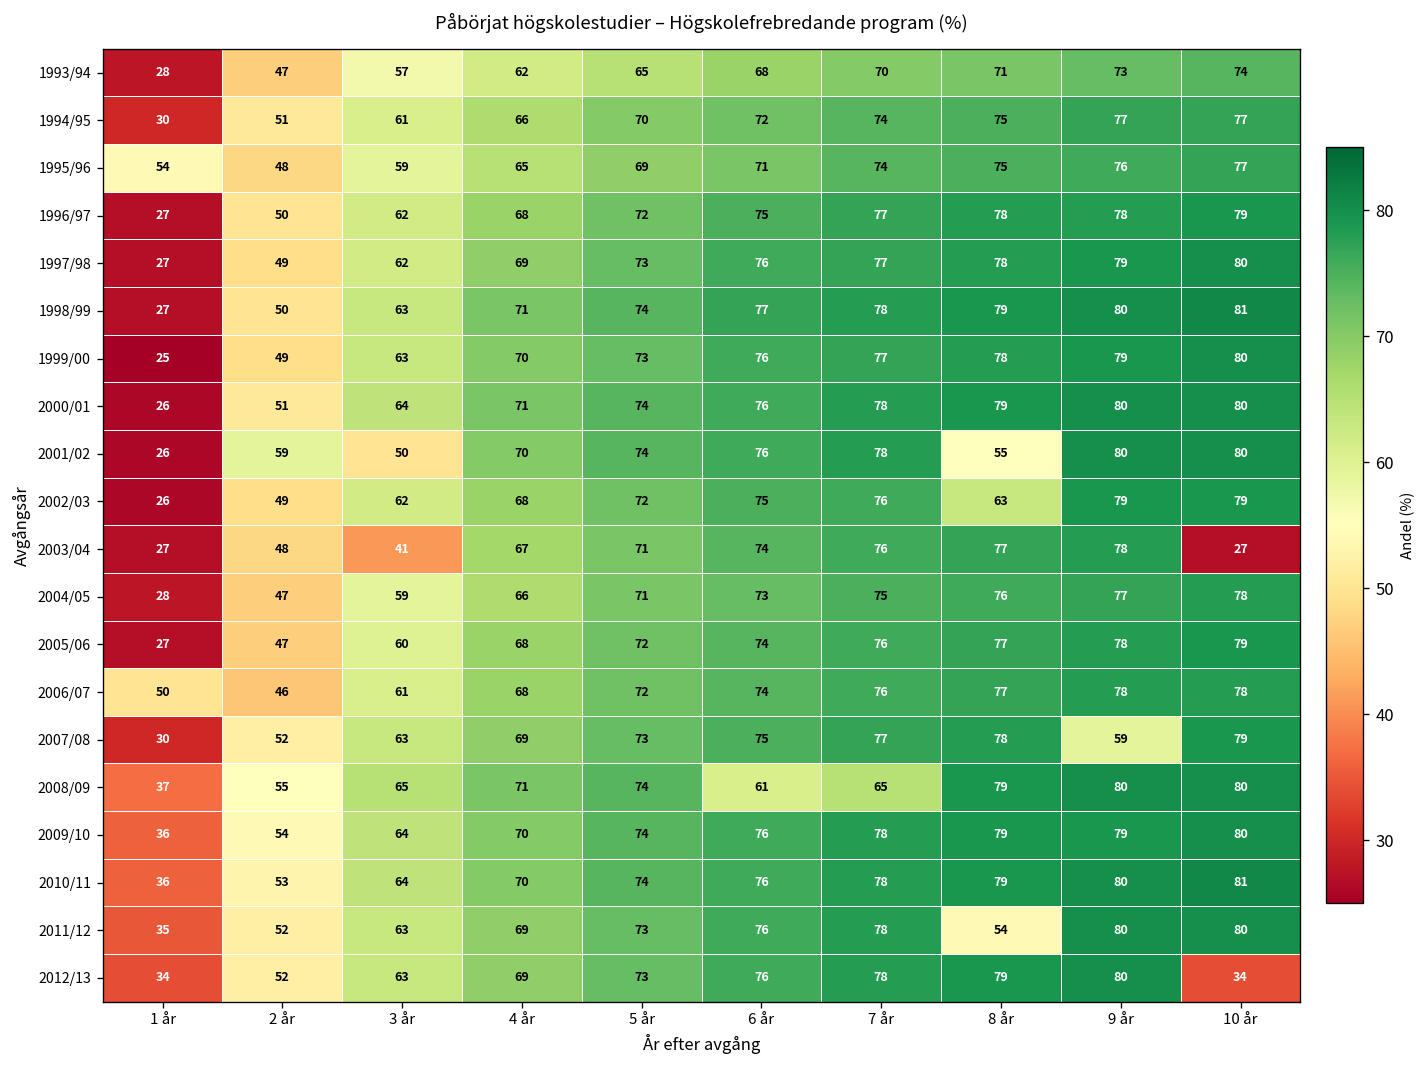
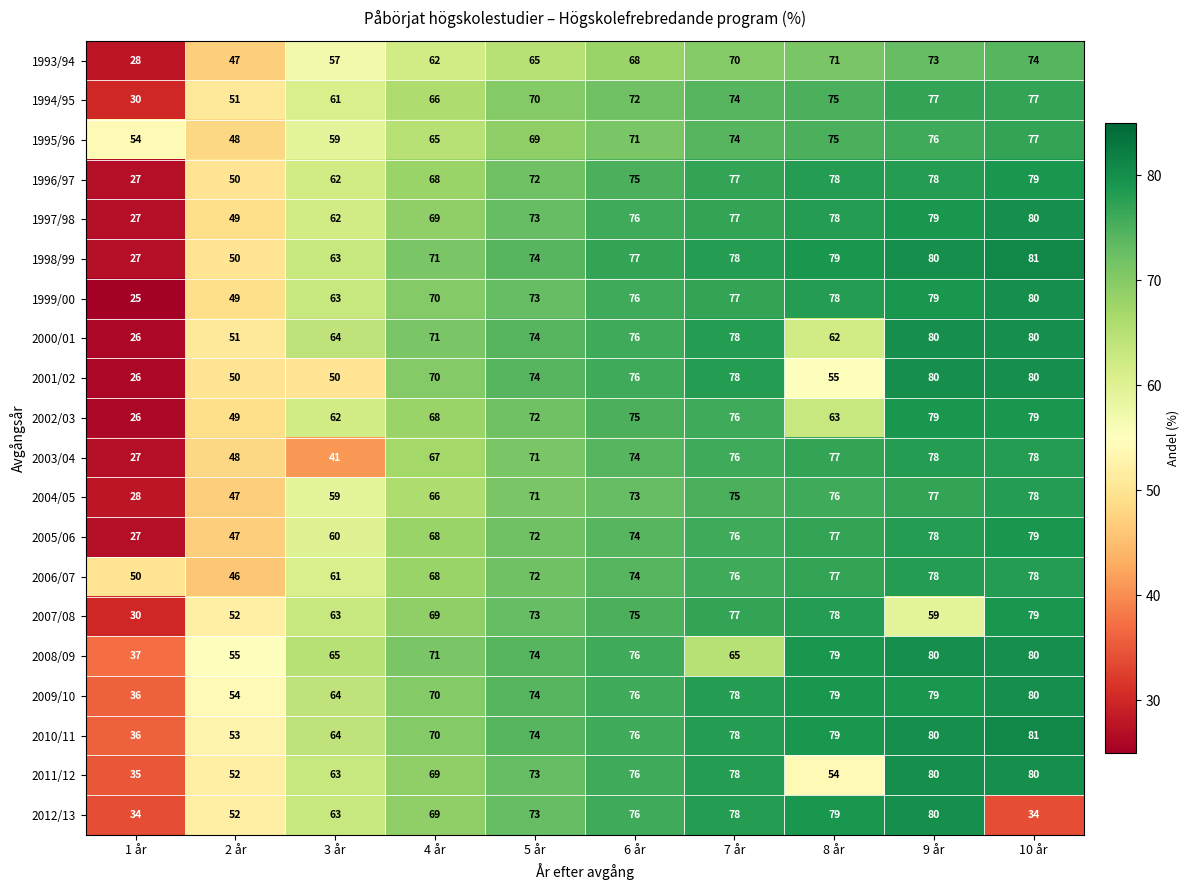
  {
    "1993/94": {
      "1 år": 28,
      "2 år": 47,
      "3 år": 57,
      "4 år": 62,
      "5 år": 65,
      "6 år": 68,
      "7 år": 70,
      "8 år": 71,
      "9 år": 73,
      "10 år": 74
    },
    "1994/95": {
      "1 år": 30,
      "2 år": 51,
      "3 år": 61,
      "4 år": 66,
      "5 år": 70,
      "6 år": 72,
      "7 år": 74,
      "8 år": 75,
      "9 år": 77,
      "10 år": 77
    },
    "1995/96": {
      "1 år": 54,
      "2 år": 48,
      "3 år": 59,
      "4 år": 65,
      "5 år": 69,
      "6 år": 71,
      "7 år": 74,
      "8 år": 75,
      "9 år": 76,
      "10 år": 77
    },
    "1996/97": {
      "1 år": 27,
      "2 år": 50,
      "3 år": 62,
      "4 år": 68,
      "5 år": 72,
      "6 år": 75,
      "7 år": 77,
      "8 år": 78,
      "9 år": 78,
      "10 år": 79
    },
    "1997/98": {
      "1 år": 27,
      "2 år": 49,
      "3 år": 62,
      "4 år": 69,
      "5 år": 73,
      "6 år": 76,
      "7 år": 77,
      "8 år": 78,
      "9 år": 79,
      "10 år": 80
    },
    "1998/99": {
      "1 år": 27,
      "2 år": 50,
      "3 år": 63,
      "4 år": 71,
      "5 år": 74,
      "6 år": 77,
      "7 år": 78,
      "8 år": 79,
      "9 år": 80,
      "10 år": 81
    },
    "1999/00": {
      "1 år": 25,
      "2 år": 49,
      "3 år": 63,
      "4 år": 70,
      "5 år": 73,
      "6 år": 76,
      "7 år": 77,
      "8 år": 78,
      "9 år": 79,
      "10 år": 80
    },
    "2000/01": {
      "1 år": 26,
      "2 år": 51,
      "3 år": 64,
      "4 år": 71,
      "5 år": 74,
      "6 år": 76,
      "7 år": 78,
-     "8 år": 79,
+     "8 år": 62,
      "9 år": 80,
      "10 år": 80
    },
    "2001/02": {
      "1 år": 26,
-     "2 år": 59,
+     "2 år": 50,
      "3 år": 50,
      "4 år": 70,
      "5 år": 74,
      "6 år": 76,
      "7 år": 78,
      "8 år": 55,
      "9 år": 80,
      "10 år": 80
    },
    "2002/03": {
      "1 år": 26,
      "2 år": 49,
      "3 år": 62,
      "4 år": 68,
      "5 år": 72,
      "6 år": 75,
      "7 år": 76,
      "8 år": 63,
      "9 år": 79,
      "10 år": 79
    },
    "2003/04": {
      "1 år": 27,
      "2 år": 48,
      "3 år": 41,
      "4 år": 67,
      "5 år": 71,
      "6 år": 74,
      "7 år": 76,
      "8 år": 77,
      "9 år": 78,
-     "10 år": 27
+     "10 år": 78
    },
    "2004/05": {
      "1 år": 28,
      "2 år": 47,
      "3 år": 59,
      "4 år": 66,
      "5 år": 71,
      "6 år": 73,
      "7 år": 75,
      "8 år": 76,
      "9 år": 77,
      "10 år": 78
    },
    "2005/06": {
      "1 år": 27,
      "2 år": 47,
      "3 år": 60,
      "4 år": 68,
      "5 år": 72,
      "6 år": 74,
      "7 år": 76,
      "8 år": 77,
      "9 år": 78,
      "10 år": 79
    },
    "2006/07": {
      "1 år": 50,
      "2 år": 46,
      "3 år": 61,
      "4 år": 68,
      "5 år": 72,
      "6 år": 74,
      "7 år": 76,
      "8 år": 77,
      "9 år": 78,
      "10 år": 78
    },
    "2007/08": {
      "1 år": 30,
      "2 år": 52,
      "3 år": 63,
      "4 år": 69,
      "5 år": 73,
      "6 år": 75,
      "7 år": 77,
      "8 år": 78,
      "9 år": 59,
      "10 år": 79
    },
    "2008/09": {
      "1 år": 37,
      "2 år": 55,
      "3 år": 65,
      "4 år": 71,
      "5 år": 74,
-     "6 år": 61,
+     "6 år": 76,
      "7 år": 65,
      "8 år": 79,
      "9 år": 80,
      "10 år": 80
    },
    "2009/10": {
      "1 år": 36,
      "2 år": 54,
      "3 år": 64,
      "4 år": 70,
      "5 år": 74,
      "6 år": 76,
      "7 år": 78,
      "8 år": 79,
      "9 år": 79,
      "10 år": 80
    },
    "2010/11": {
      "1 år": 36,
      "2 år": 53,
      "3 år": 64,
      "4 år": 70,
      "5 år": 74,
      "6 år": 76,
      "7 år": 78,
      "8 år": 79,
      "9 år": 80,
      "10 år": 81
    },
    "2011/12": {
      "1 år": 35,
      "2 år": 52,
      "3 år": 63,
      "4 år": 69,
      "5 år": 73,
      "6 år": 76,
      "7 år": 78,
      "8 år": 54,
      "9 år": 80,
      "10 år": 80
    },
    "2012/13": {
      "1 år": 34,
      "2 år": 52,
      "3 år": 63,
      "4 år": 69,
      "5 år": 73,
      "6 år": 76,
      "7 år": 78,
      "8 år": 79,
      "9 år": 80,
      "10 år": 34
    }
  }
